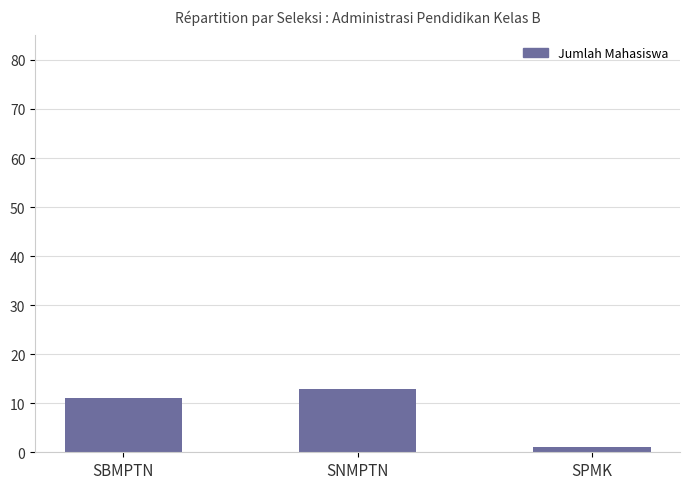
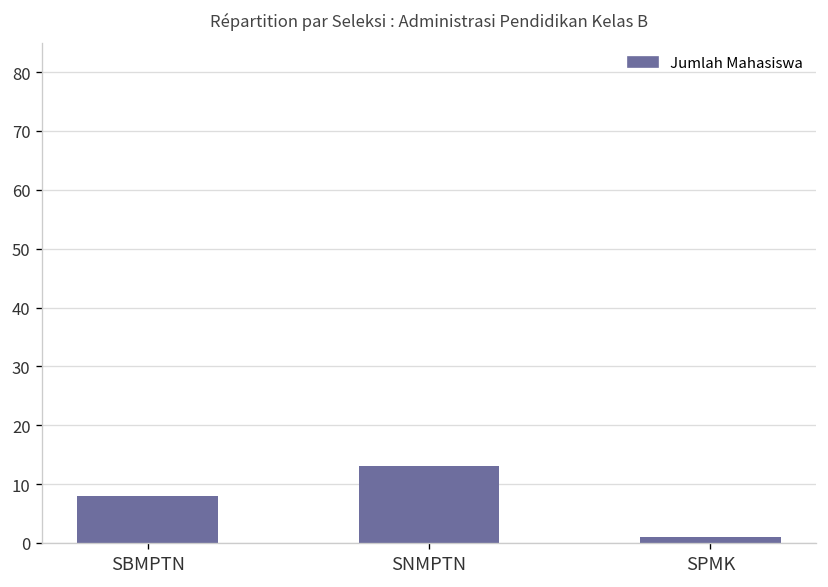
  {
-   "SBMPTN": 11,
+   "SBMPTN": 8,
    "SNMPTN": 13,
    "SPMK": 1
  }
